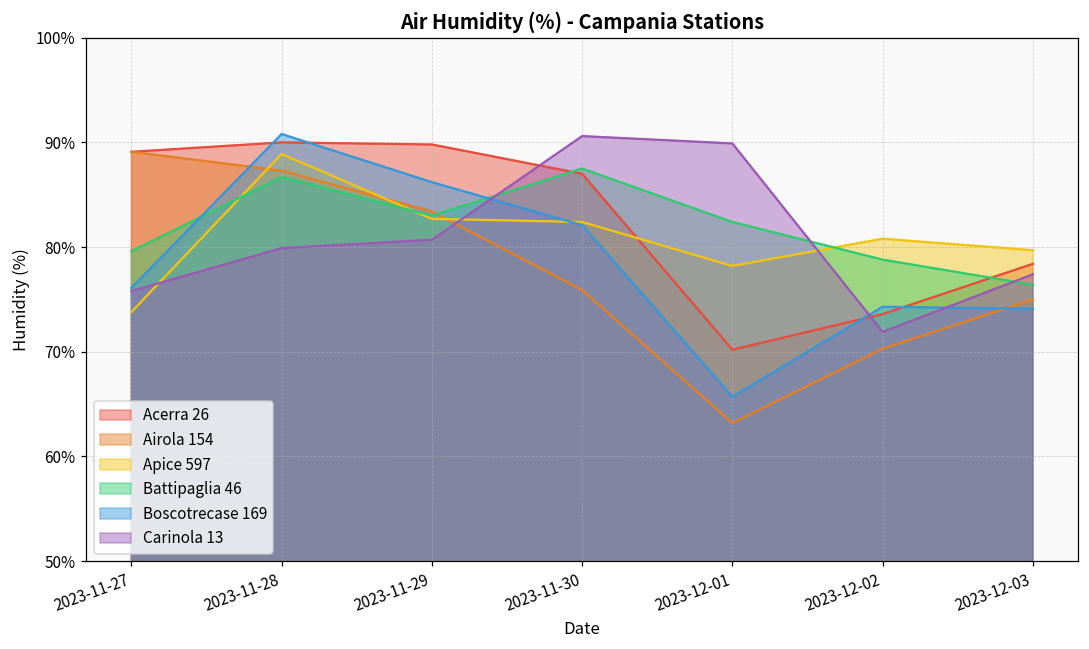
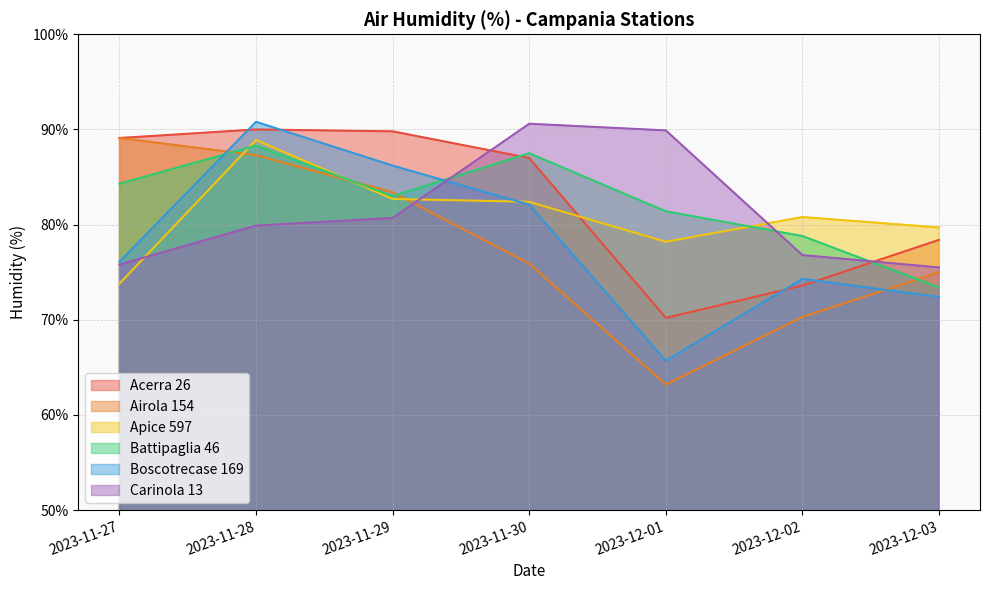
  {
    "Battipaglia 46": {
-     "2023-11-27": "80%",
-     "2023-11-28": "87%",
+     "2023-11-27": "84%",
+     "2023-11-28": "88%",
      "2023-11-29": "83%",
      "2023-11-30": "88%",
-     "2023-12-01": "82%",
+     "2023-12-01": "81%",
      "2023-12-02": "79%",
-     "2023-12-03": "76%"
+     "2023-12-03": "73%"
    },
    "Boscotrecase 169": {
      "2023-11-27": "76%",
      "2023-11-28": "91%",
      "2023-11-29": "86%",
      "2023-11-30": "82%",
      "2023-12-01": "66%",
      "2023-12-02": "74%",
-     "2023-12-03": "74%"
+     "2023-12-03": "72%"
    },
    "Carinola 13": {
      "2023-11-27": "76%",
      "2023-11-28": "80%",
      "2023-11-29": "81%",
      "2023-11-30": "91%",
      "2023-12-01": "90%",
-     "2023-12-02": "72%",
-     "2023-12-03": "77%"
+     "2023-12-02": "77%",
+     "2023-12-03": "76%"
    }
  }
